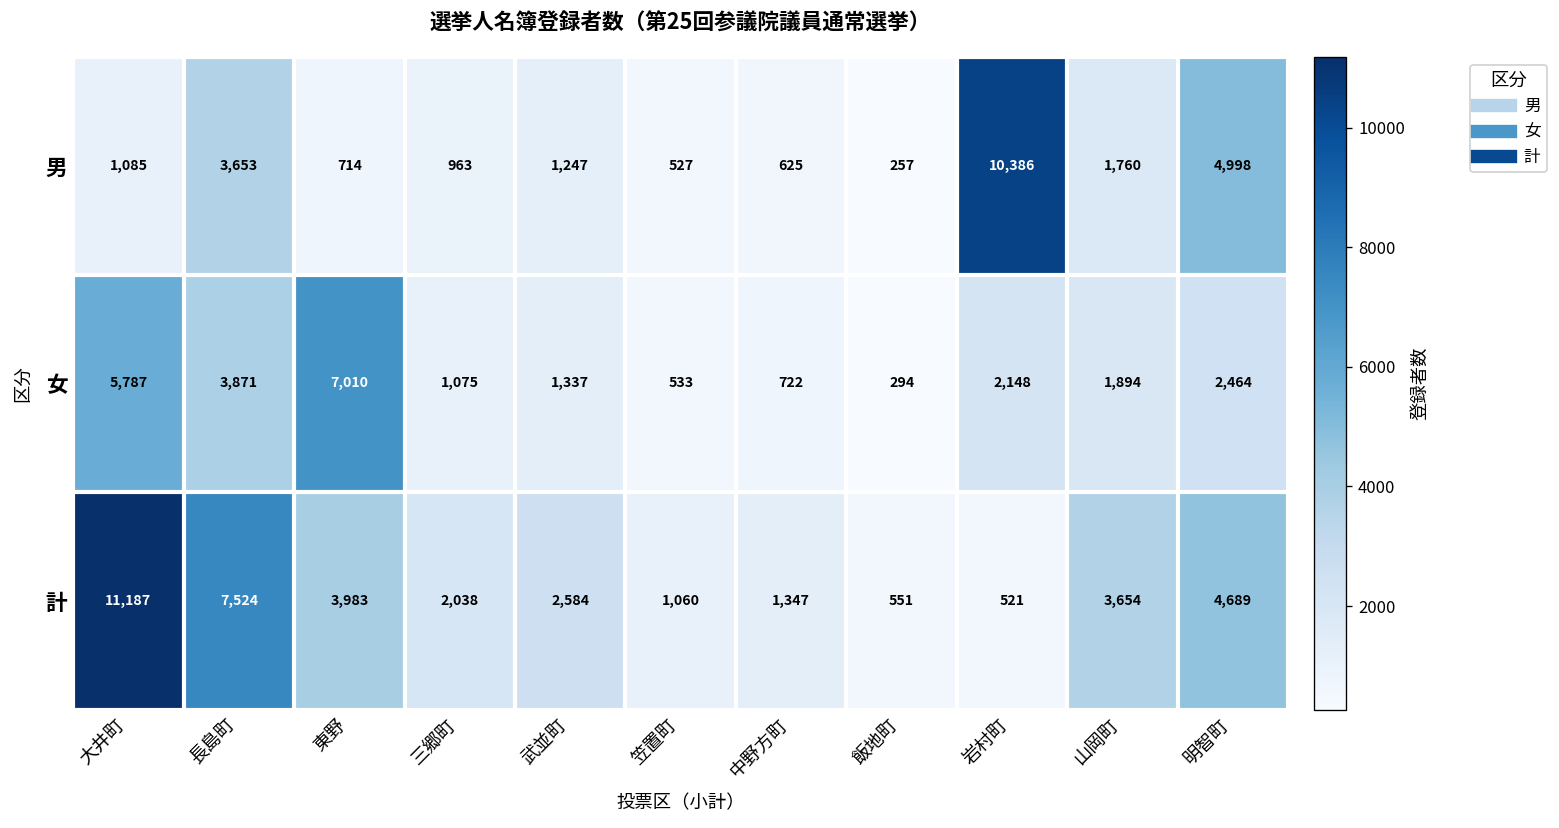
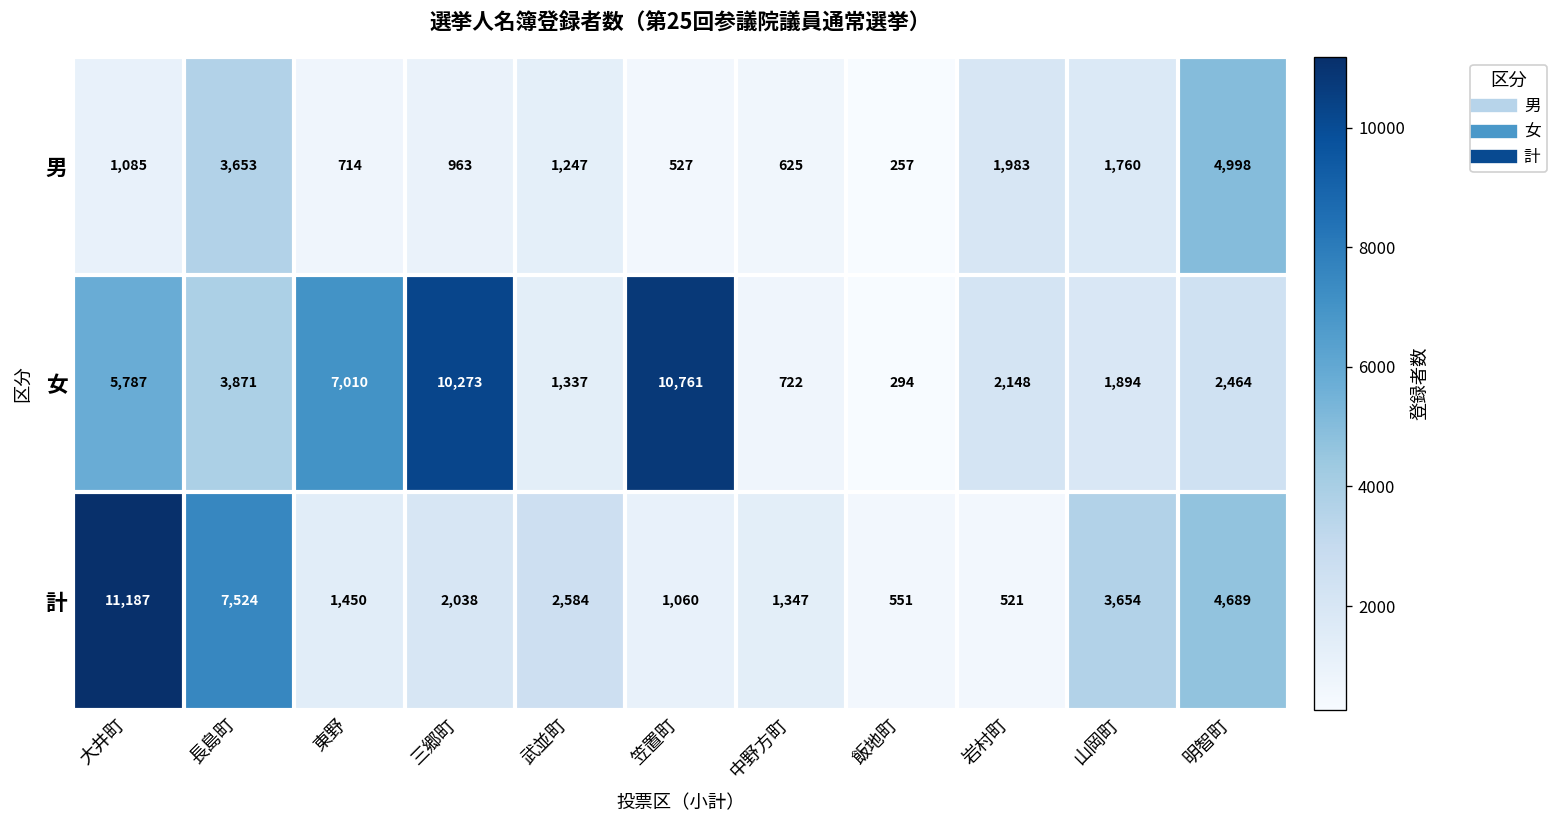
  {
    "男": {
      "大井町": "1,085",
      "長島町": "3,653",
      "東野": "714",
      "三郷町": "963",
      "武並町": "1,247",
      "笠置町": "527",
      "中野方町": "625",
      "飯地町": "257",
-     "岩村町": "10,386",
+     "岩村町": "1,983",
      "山岡町": "1,760",
      "明智町": "4,998"
    },
    "女": {
      "大井町": "5,787",
      "長島町": "3,871",
      "東野": "7,010",
-     "三郷町": "1,075",
+     "三郷町": "10,273",
      "武並町": "1,337",
-     "笠置町": "533",
+     "笠置町": "10,761",
      "中野方町": "722",
      "飯地町": "294",
      "岩村町": "2,148",
      "山岡町": "1,894",
      "明智町": "2,464"
    },
    "計": {
      "大井町": "11,187",
      "長島町": "7,524",
-     "東野": "3,983",
+     "東野": "1,450",
      "三郷町": "2,038",
      "武並町": "2,584",
      "笠置町": "1,060",
      "中野方町": "1,347",
      "飯地町": "551",
      "岩村町": "521",
      "山岡町": "3,654",
      "明智町": "4,689"
    }
  }
